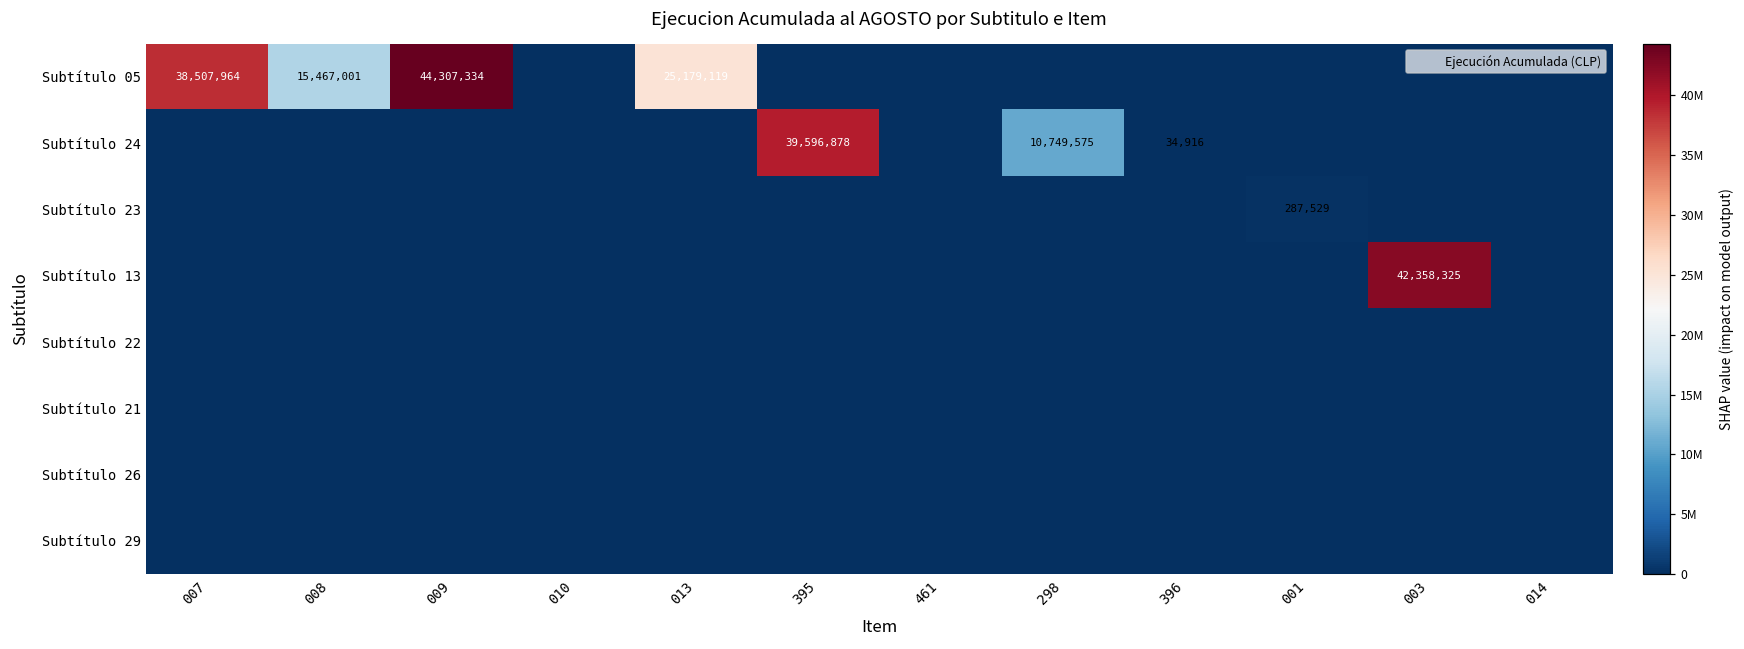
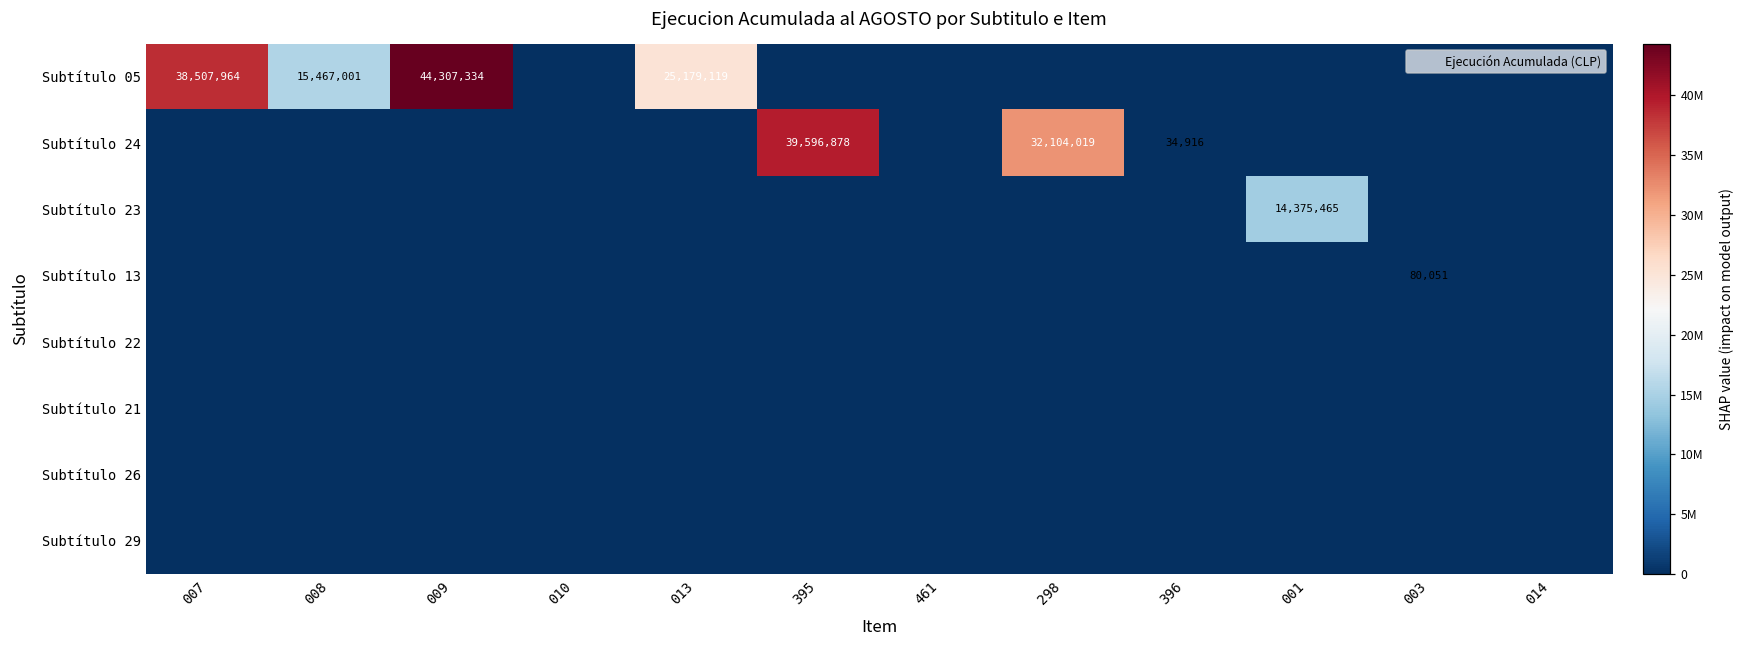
  {
    "Subtítulo 05": {
      "007": "38,507,964",
      "008": "15,467,001",
      "009": "44,307,334"
    },
    "Subtítulo 24": {
      "395": "39,596,878",
-     "298": "10,749,575",
+     "298": "32,104,019",
      "396": "34,916"
    },
    "Subtítulo 23": {
-     "001": "287,529"
+     "001": "14,375,465"
    },
    "Subtítulo 13": {
-     "003": "42,358,325"
+     "003": "80,051"
    }
  }
